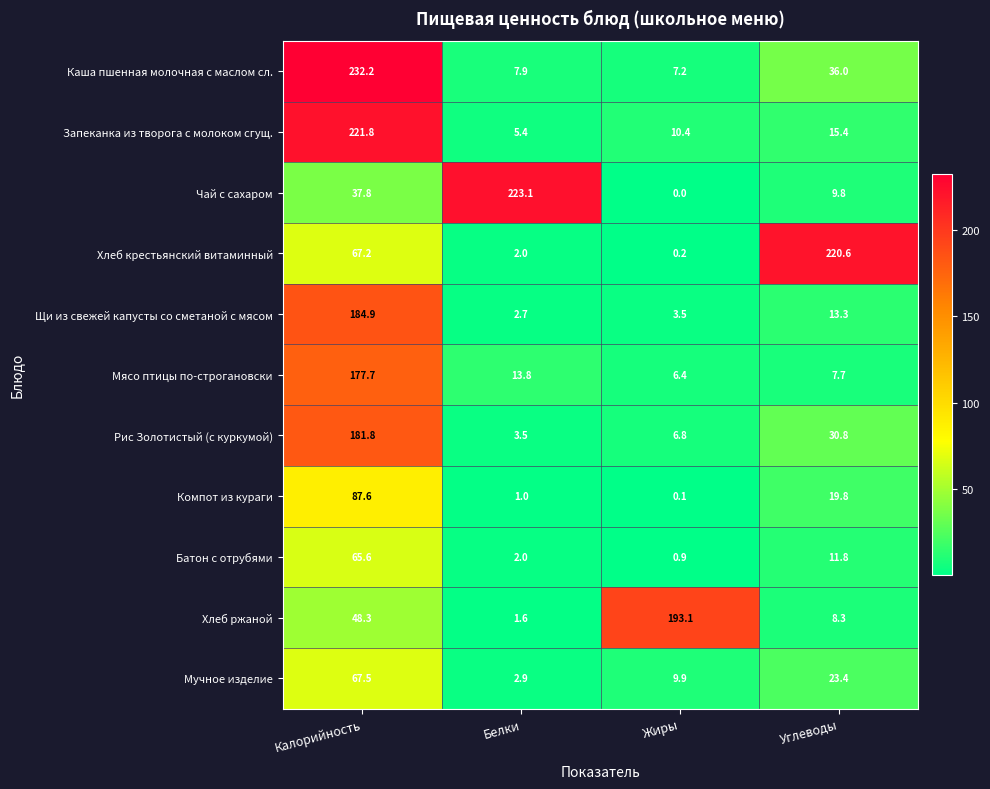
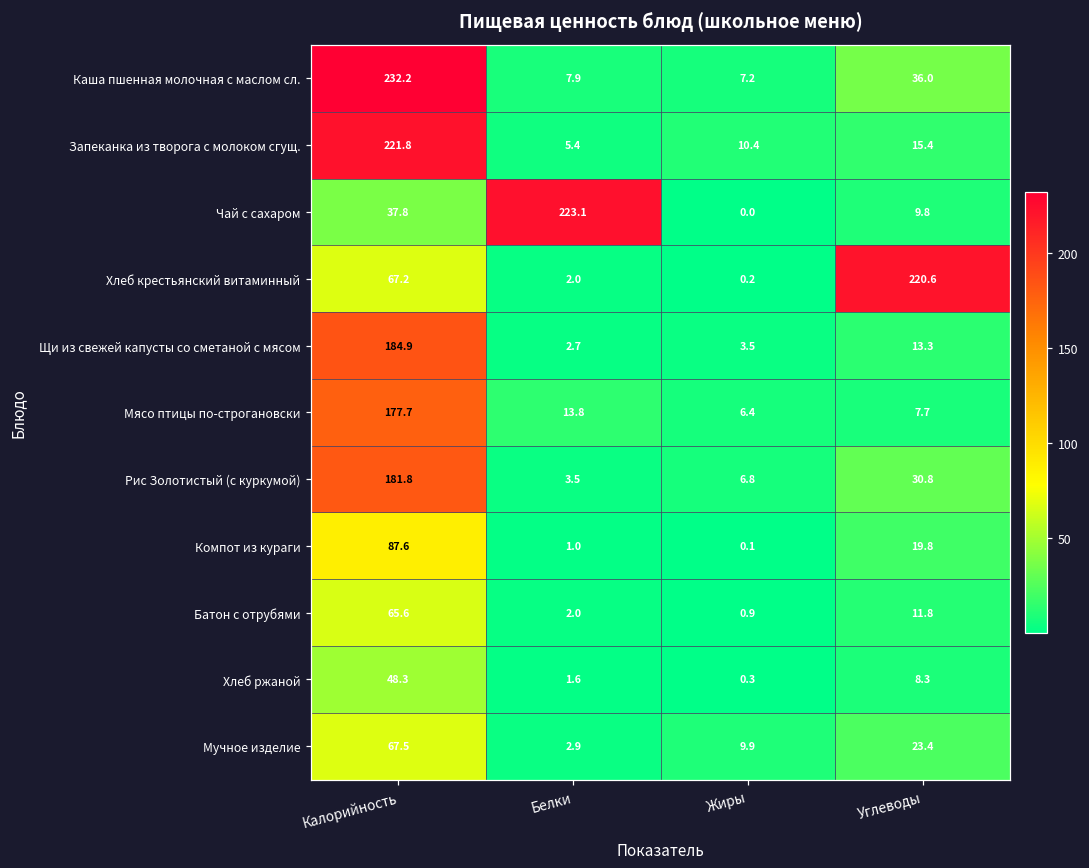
  {
    "Каша пшенная молочная с маслом сл.": {
      "Калорийность": 232.2,
      "Белки": 7.9,
      "Жиры": 7.2,
      "Углеводы": 36.0
    },
    "Запеканка из творога с молоком сгущ.": {
      "Калорийность": 221.8,
      "Белки": 5.4,
      "Жиры": 10.4,
      "Углеводы": 15.4
    },
    "Чай с сахаром": {
      "Калорийность": 37.8,
      "Белки": 223.1,
      "Жиры": 0.0,
      "Углеводы": 9.8
    },
    "Хлеб крестьянский витаминный": {
      "Калорийность": 67.2,
      "Белки": 2.0,
      "Жиры": 0.2,
      "Углеводы": 220.6
    },
    "Щи из свежей капусты со сметаной с мясом": {
      "Калорийность": 184.9,
      "Белки": 2.7,
      "Жиры": 3.5,
      "Углеводы": 13.3
    },
    "Мясо птицы по-строгановски": {
      "Калорийность": 177.7,
      "Белки": 13.8,
      "Жиры": 6.4,
      "Углеводы": 7.7
    },
    "Рис Золотистый (с куркумой)": {
      "Калорийность": 181.8,
      "Белки": 3.5,
      "Жиры": 6.8,
      "Углеводы": 30.8
    },
    "Компот из кураги": {
      "Калорийность": 87.6,
      "Белки": 1.0,
      "Жиры": 0.1,
      "Углеводы": 19.8
    },
    "Батон с отрубями": {
      "Калорийность": 65.6,
      "Белки": 2.0,
      "Жиры": 0.9,
      "Углеводы": 11.8
    },
    "Хлеб ржаной": {
      "Калорийность": 48.3,
      "Белки": 1.6,
-     "Жиры": 193.1,
+     "Жиры": 0.3,
      "Углеводы": 8.3
    },
    "Мучное изделие": {
      "Калорийность": 67.5,
      "Белки": 2.9,
      "Жиры": 9.9,
      "Углеводы": 23.4
    }
  }
